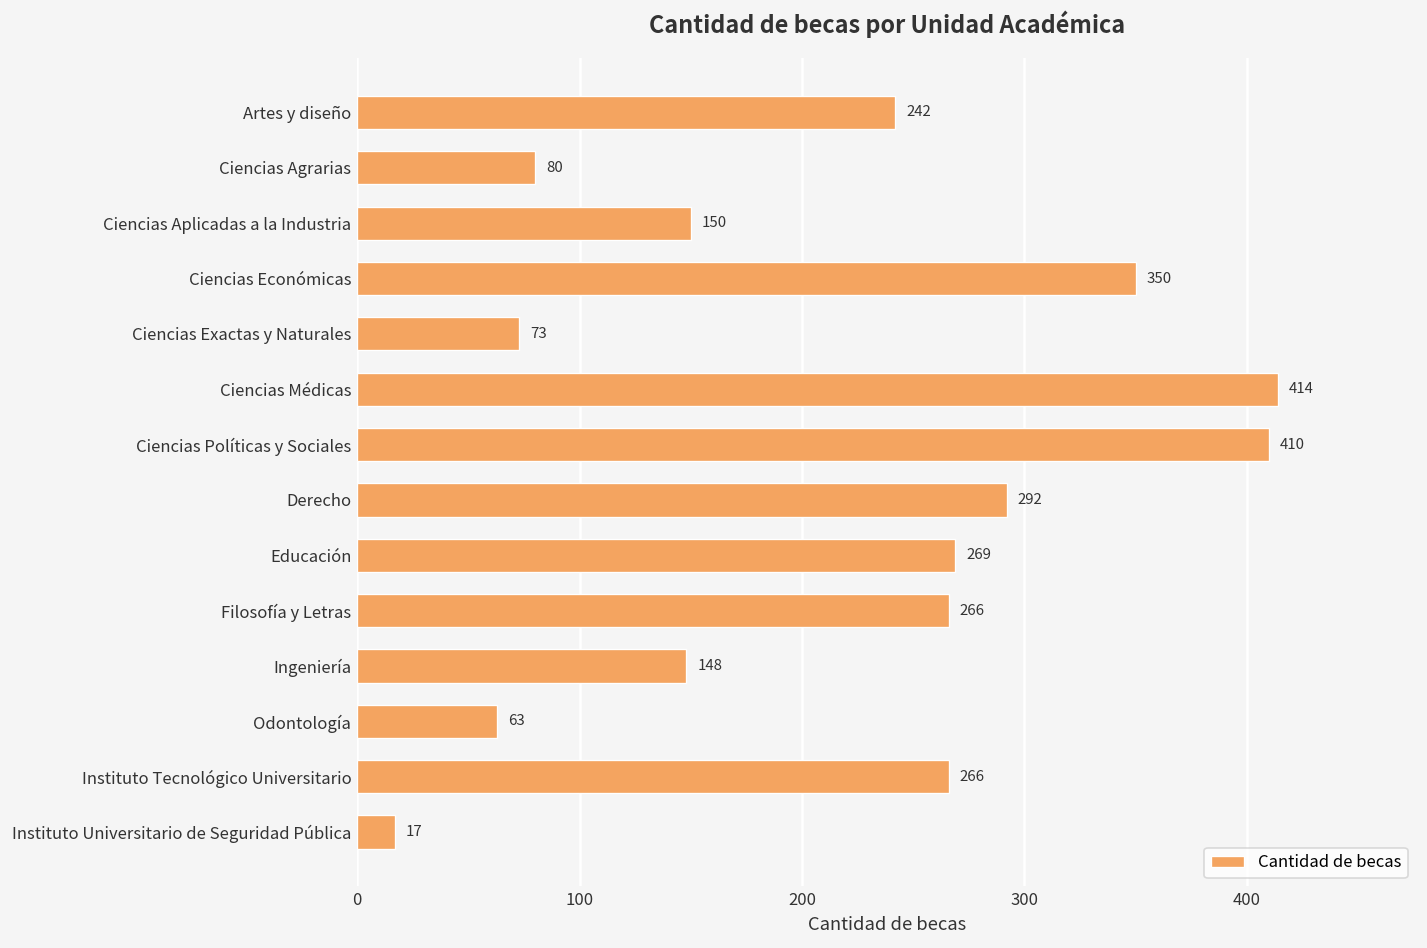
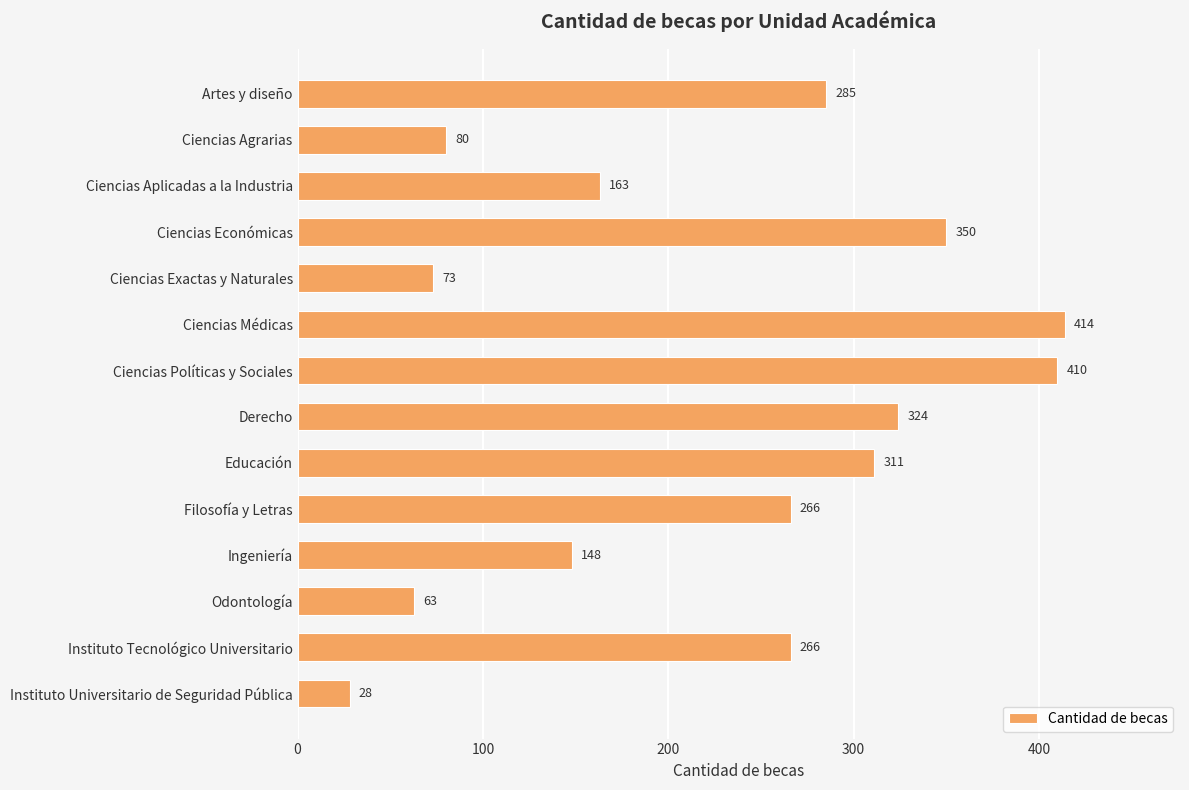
  {
-   "Artes y diseño": 242,
+   "Artes y diseño": 285,
    "Ciencias Agrarias": 80,
-   "Ciencias Aplicadas a la Industria": 150,
+   "Ciencias Aplicadas a la Industria": 163,
    "Ciencias Económicas": 350,
    "Ciencias Exactas y Naturales": 73,
    "Ciencias Médicas": 414,
    "Ciencias Políticas y Sociales": 410,
-   "Derecho": 292,
-   "Educación": 269,
+   "Derecho": 324,
+   "Educación": 311,
    "Filosofía y Letras": 266,
    "Ingeniería": 148,
    "Odontología": 63,
    "Instituto Tecnológico Universitario": 266,
-   "Instituto Universitario de Seguridad Pública": 17
+   "Instituto Universitario de Seguridad Pública": 28
  }
